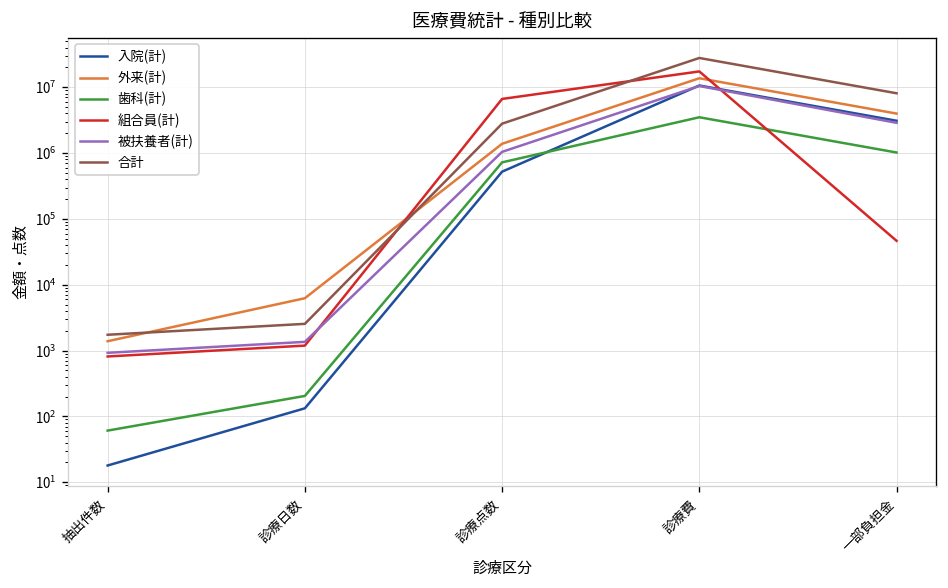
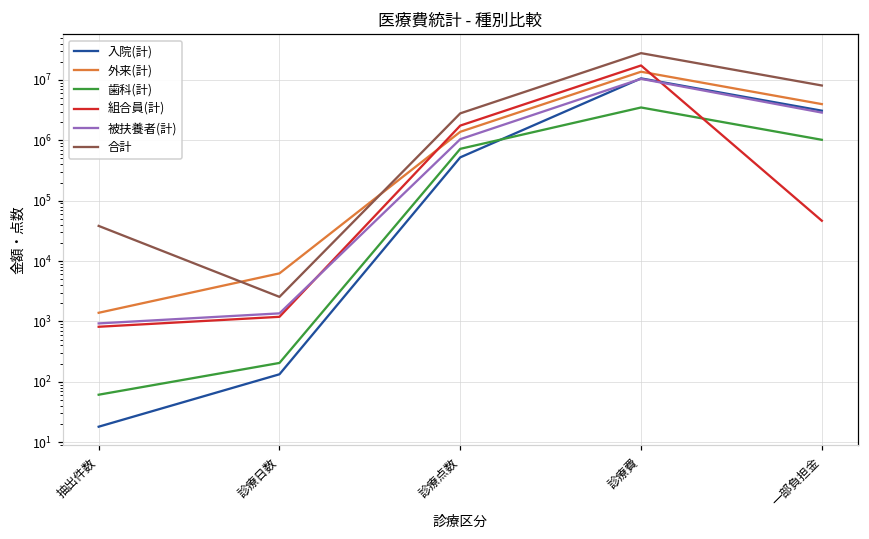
  {
    "入院(計)": {
      "抽出件数": 18,
      "診療日数": 130,
      "診療点数": 500000
    },
    "外来(計)": {
      "抽出件数": 1400,
      "診療日数": 6000,
      "診療点数": 1400000,
      "診療費": 14000000,
      "一部負担金": 4000000
    },
    "歯科(計)": {
      "抽出件数": 60,
      "診療日数": 210,
      "診療点数": 700000,
      "診療費": 3000000,
      "一部負担金": 1000000
    },
    "組合員(計)": {
      "抽出件数": 800,
      "診療日数": 1200,
-     "診療点数": 7000000,
+     "診療点数": 1800000,
      "診療費": 17000000,
      "一部負担金": 50000
    },
    "被扶養者(計)": {
      "抽出件数": 900,
      "診療日数": 1400,
      "診療点数": 1000000
    },
    "合計": {
-     "抽出件数": 1700,
+     "抽出件数": 40000,
      "診療日数": 3000,
      "診療点数": 3000000,
      "診療費": 30000000,
      "一部負担金": 8000000
    }
  }
